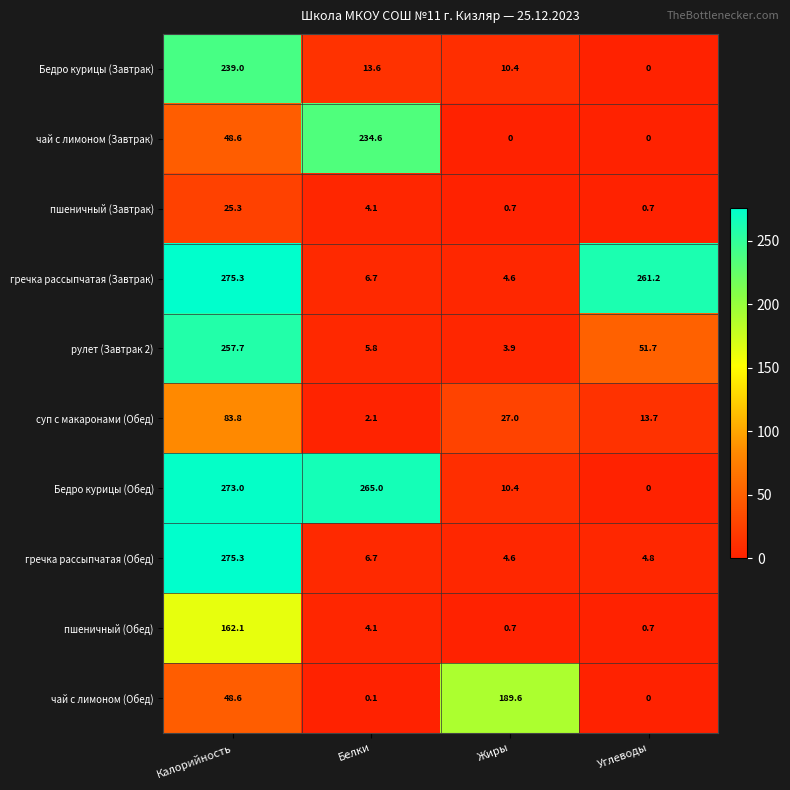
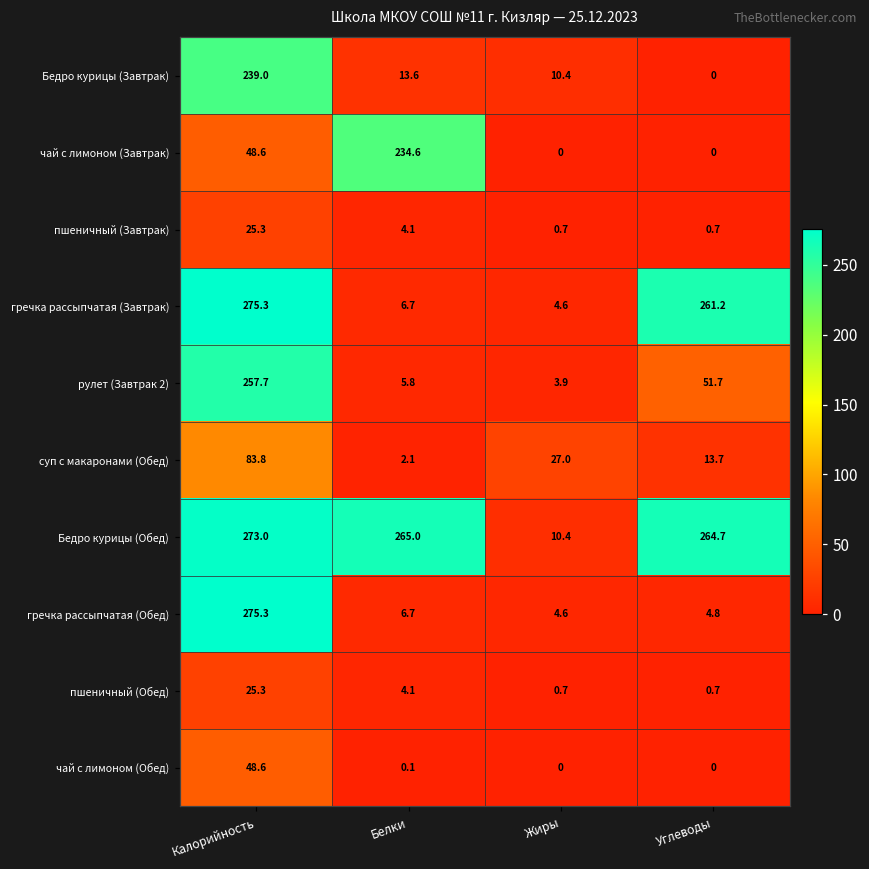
  {
    "Бедро курицы (Завтрак)": {
      "Калорийность": 239.0,
      "Белки": 13.6,
      "Жиры": 10.4,
      "Углеводы": 0
    },
    "чай с лимоном (Завтрак)": {
      "Калорийность": 48.6,
      "Белки": 234.6,
      "Жиры": 0,
      "Углеводы": 0
    },
    "пшеничный (Завтрак)": {
      "Калорийность": 25.3,
      "Белки": 4.1,
      "Жиры": 0.7,
      "Углеводы": 0.7
    },
    "гречка рассыпчатая (Завтрак)": {
      "Калорийность": 275.3,
      "Белки": 6.7,
      "Жиры": 4.6,
      "Углеводы": 261.2
    },
    "рулет (Завтрак 2)": {
      "Калорийность": 257.7,
      "Белки": 5.8,
      "Жиры": 3.9,
      "Углеводы": 51.7
    },
    "суп с макаронами (Обед)": {
      "Калорийность": 83.8,
      "Белки": 2.1,
      "Жиры": 27.0,
      "Углеводы": 13.7
    },
    "Бедро курицы (Обед)": {
      "Калорийность": 273.0,
      "Белки": 265.0,
      "Жиры": 10.4,
-     "Углеводы": 0
+     "Углеводы": 264.7
    },
    "гречка рассыпчатая (Обед)": {
      "Калорийность": 275.3,
      "Белки": 6.7,
      "Жиры": 4.6,
      "Углеводы": 4.8
    },
    "пшеничный (Обед)": {
-     "Калорийность": 162.1,
+     "Калорийность": 25.3,
      "Белки": 4.1,
      "Жиры": 0.7,
      "Углеводы": 0.7
    },
    "чай с лимоном (Обед)": {
      "Калорийность": 48.6,
      "Белки": 0.1,
-     "Жиры": 189.6,
+     "Жиры": 0,
      "Углеводы": 0
    }
  }
